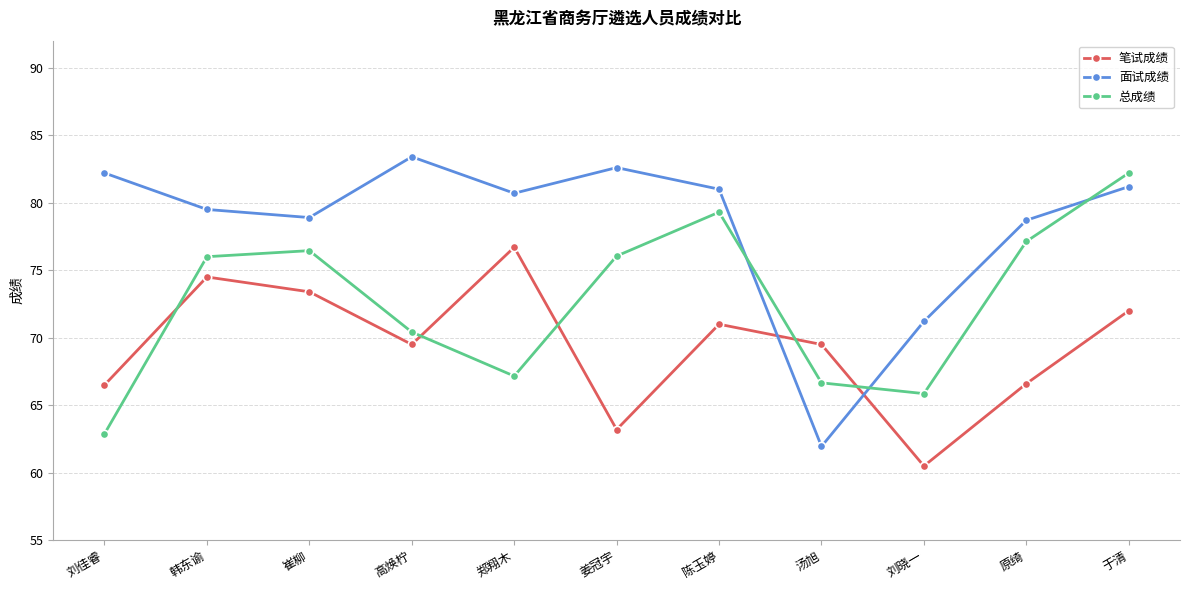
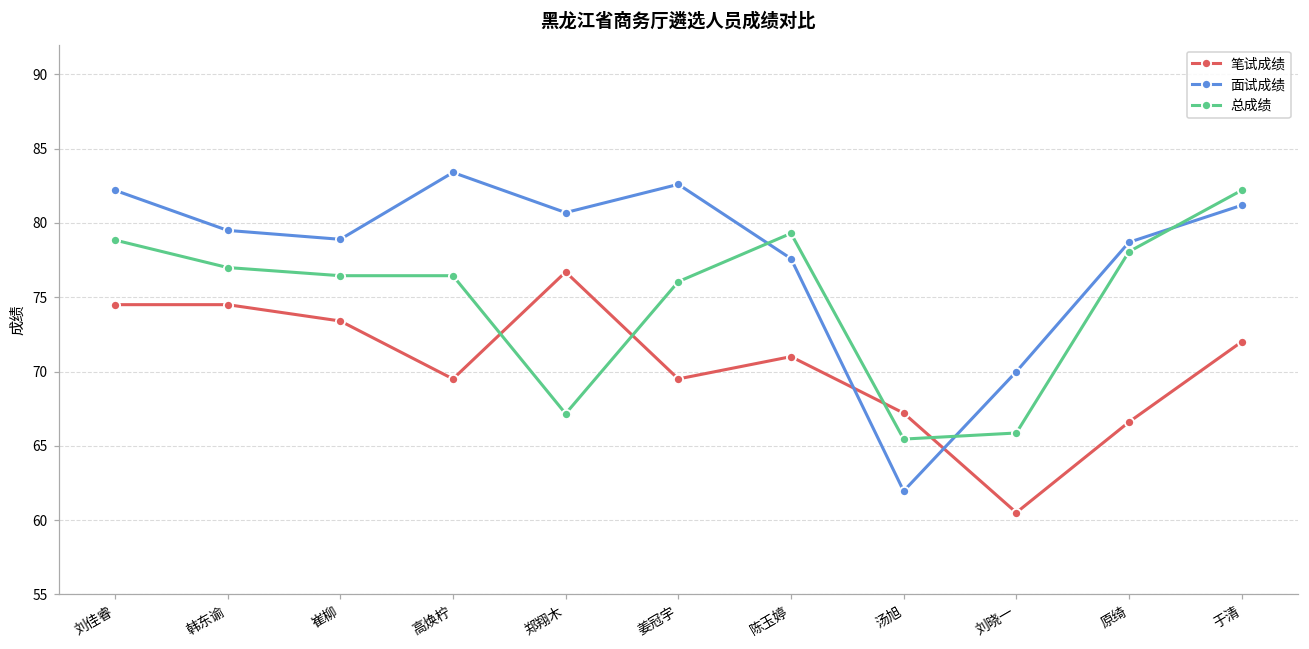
  {
    "笔试成绩": {
-     "刘佳睿": 66.5,
+     "刘佳睿": 74.5,
      "韩东谕": 74.5,
      "崔柳": 73.4,
      "高焕柠": 69.5,
      "郑翔木": 76.7,
-     "姜冠宇": 63.2,
+     "姜冠宇": 69.5,
      "陈玉婷": 71.0,
-     "汤旭": 69.5,
+     "汤旭": 67.2,
      "刘晓一": 60.5,
      "原绮": 66.6,
      "于清": 72.0
    },
    "面试成绩": {
      "刘佳睿": 82.2,
      "韩东谕": 79.5,
      "崔柳": 78.9,
      "高焕柠": 83.4,
      "郑翔木": 80.7,
      "姜冠宇": 82.6,
-     "陈玉婷": 81.0,
+     "陈玉婷": 77.6,
      "汤旭": 62.0,
-     "刘晓一": 71.2,
+     "刘晓一": 70.0,
      "原绮": 78.7,
      "于清": 81.2
    },
    "总成绩": {
-     "刘佳睿": 62.9,
-     "韩东谕": 76,
+     "刘佳睿": 78.9,
+     "韩东谕": 77,
      "崔柳": 76.5,
-     "高焕柠": 70.4,
+     "高焕柠": 76.5,
      "郑翔木": 67.2,
      "姜冠宇": 76.1,
      "陈玉婷": 79.3,
-     "汤旭": 66.7,
+     "汤旭": 65.5,
      "刘晓一": 65.9,
-     "原绮": 77.1,
+     "原绮": 78.1,
      "于清": 82.2
    }
  }
